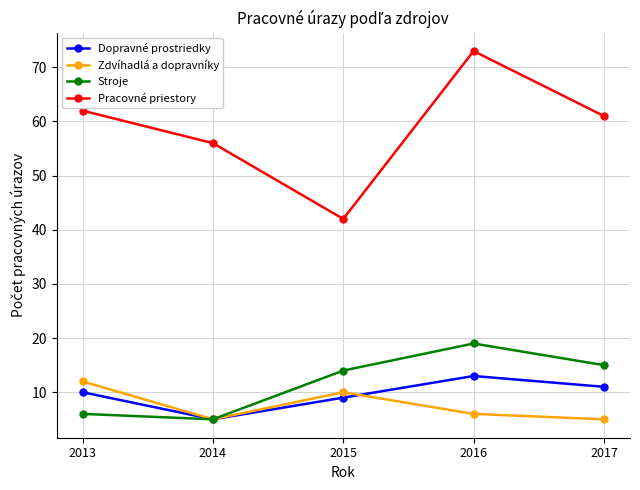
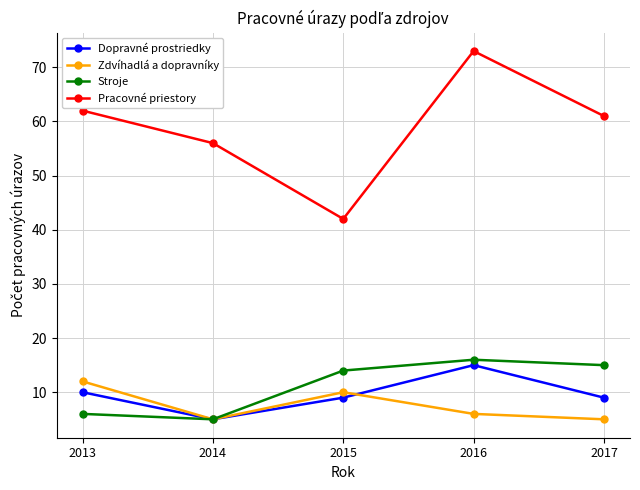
  {
    "Dopravné prostriedky": {
      "2013": 10,
      "2015": 9,
-     "2016": 13,
-     "2017": 11
+     "2016": 15,
+     "2017": 9
    },
    "Zdvíhadlá a dopravníky": {
      "2013": 12,
      "2015": 10,
      "2016": 6,
      "2017": 5
    },
    "Stroje": {
      "2013": 6,
      "2015": 14,
-     "2016": 19,
+     "2016": 16,
      "2017": 15
    },
    "Pracovné priestory": {
      "2013": 62,
      "2014": 56,
      "2015": 42,
      "2016": 73,
      "2017": 61
    }
  }
